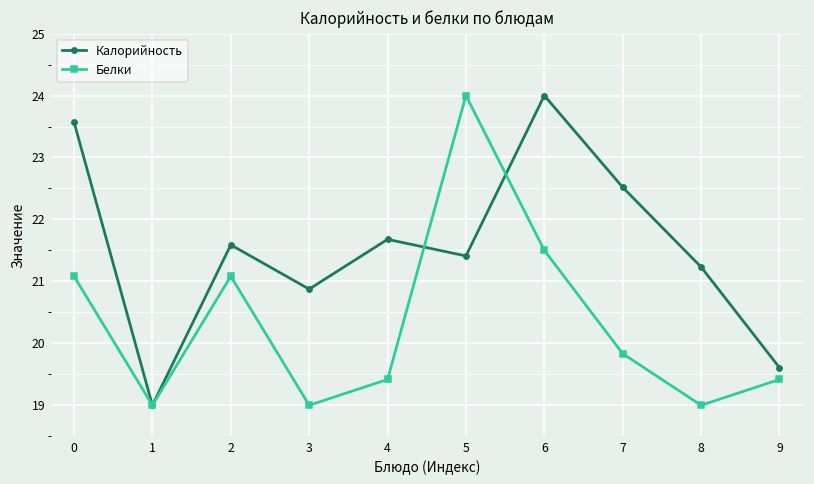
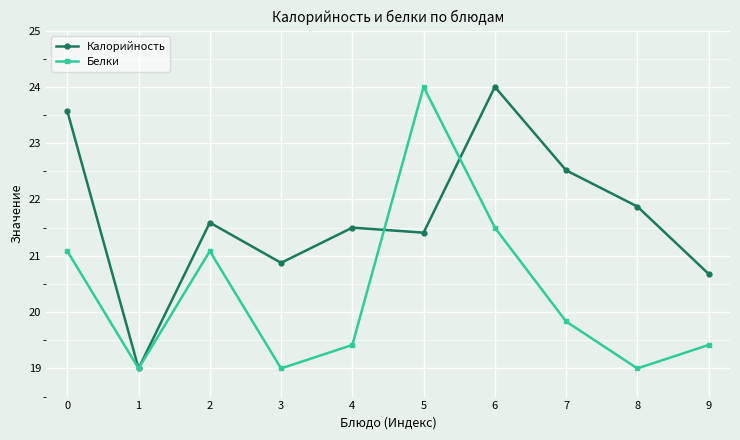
  {
    "Калорийность": {
      "0": 23.6,
      "2": 21.6,
      "3": 20.9,
-     "4": 21.7,
+     "4": 21.5,
      "5": 21.4,
      "6": 24.0,
      "7": 22.5,
-     "8": 21.2,
-     "9": 19.6
+     "8": 21.9,
+     "9": 20.7
    },
    "Белки": {
      "0": 21.1,
      "2": 21.1,
      "3": 19.0,
      "4": 19.4,
      "5": 24.0,
      "6": 21.5,
      "7": 19.8,
      "8": 19.0,
      "9": 19.4
    }
  }
